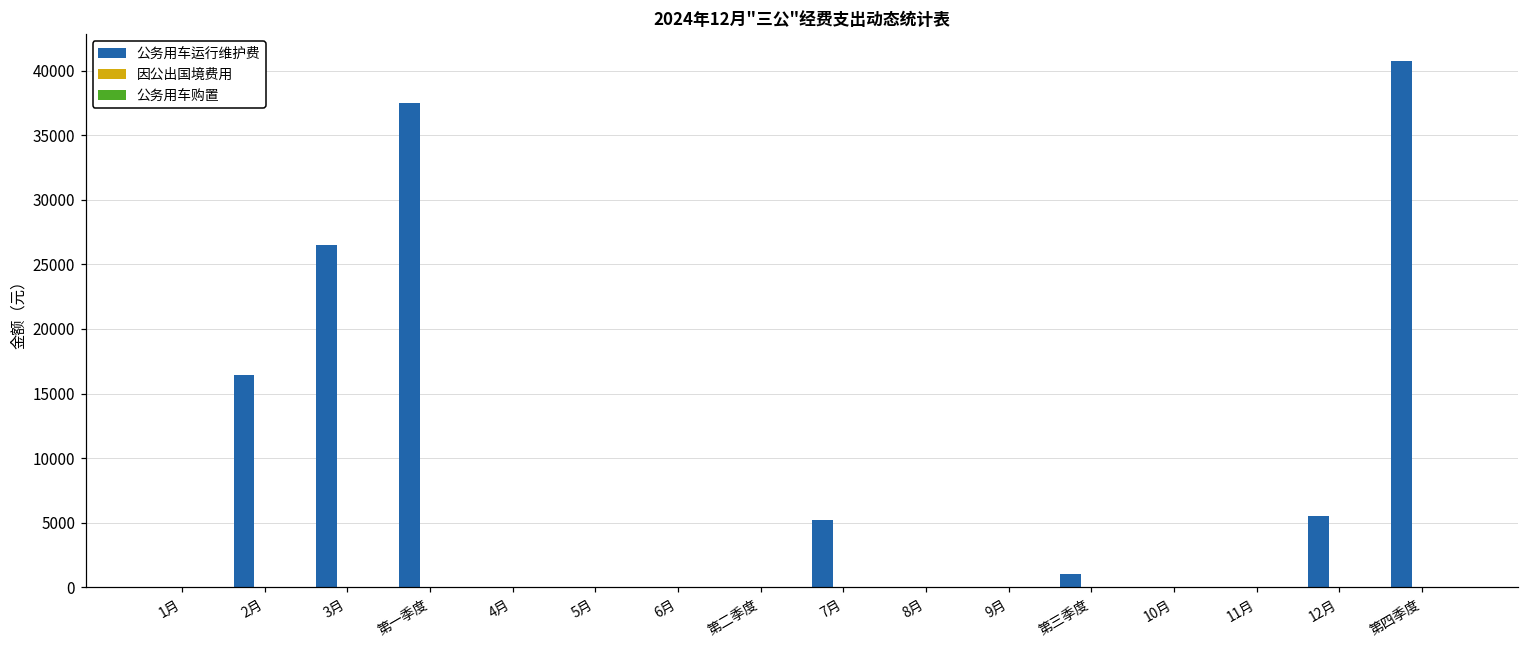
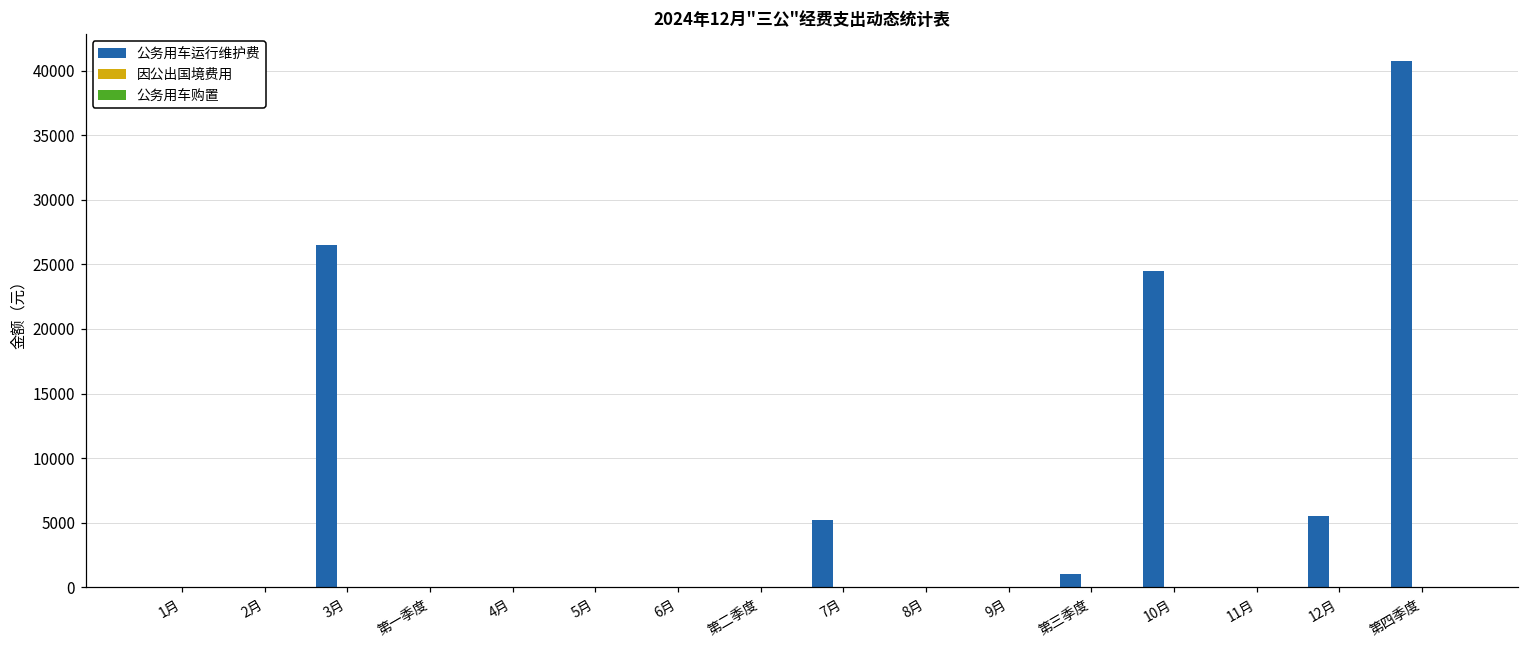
  {
    "公务用车运行维护费": {
      "1月": 0,
-     "2月": 16400,
+     "2月": 0,
      "3月": 26500,
-     "第一季度": 37500,
+     "第一季度": 0,
      "4月": 0,
      "5月": 0,
      "6月": 0,
      "第二季度": 0,
      "7月": 5200,
      "8月": 0,
      "9月": 0,
      "第三季度": 1000,
-     "10月": 0,
+     "10月": 24500,
      "11月": 0,
      "12月": 5500,
      "第四季度": 40800
    },
    "因公出国境费用": {
      "1月": 0,
      "2月": 0,
      "3月": 0,
      "第一季度": 0,
      "4月": 0,
      "5月": 0,
      "6月": 0,
      "第二季度": 0,
      "7月": 0,
      "8月": 0,
      "9月": 0,
      "第三季度": 0,
      "10月": 0,
      "11月": 0,
      "12月": 0,
      "第四季度": 0
    },
    "公务用车购置": {
      "1月": 0,
      "2月": 0,
      "3月": 0,
      "第一季度": 0,
      "4月": 0,
      "5月": 0,
      "6月": 0,
      "第二季度": 0,
      "7月": 0,
      "8月": 0,
      "9月": 0,
      "第三季度": 0,
      "10月": 0,
      "11月": 0,
      "12月": 0,
      "第四季度": 0
    }
  }
